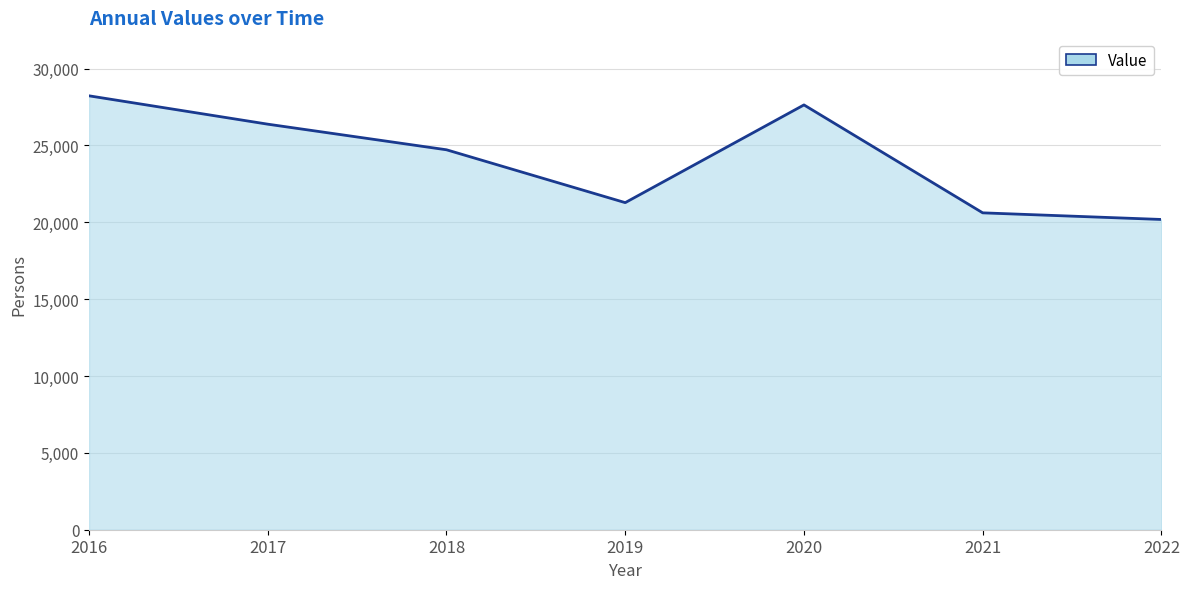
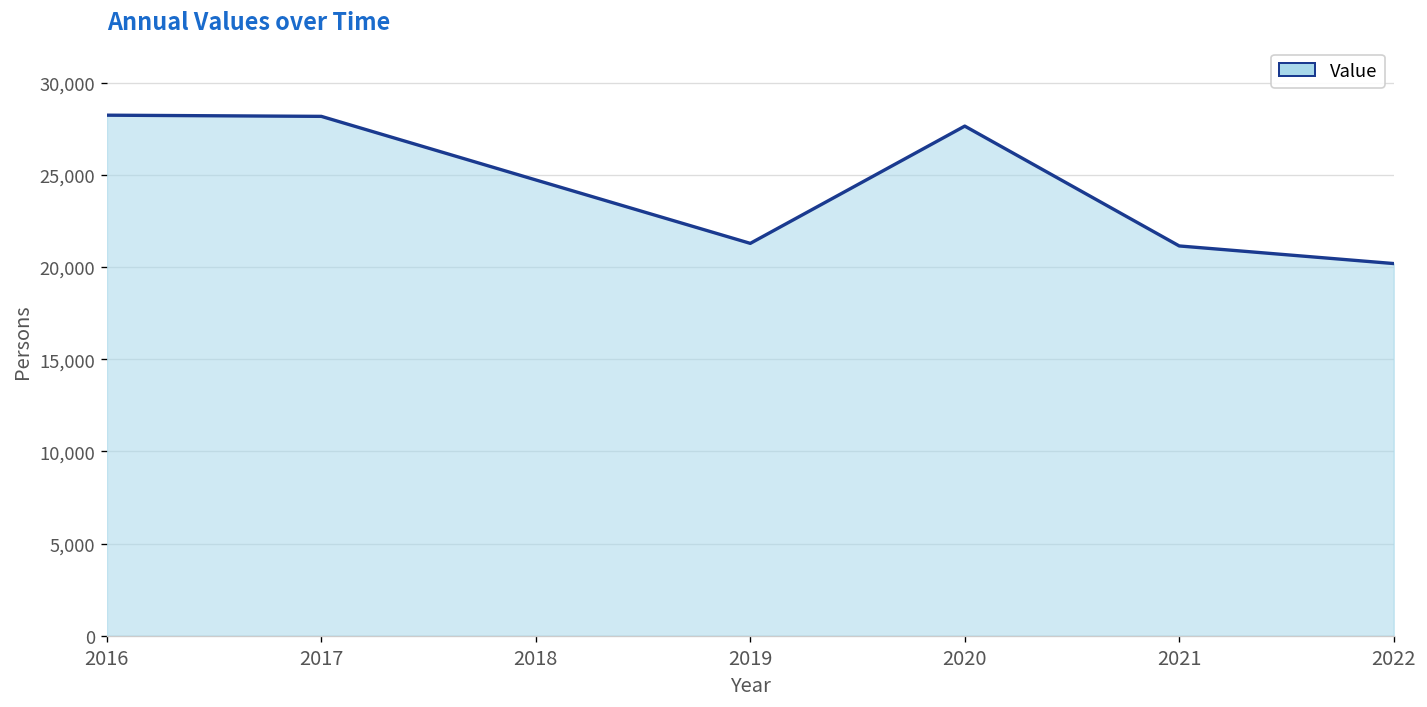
  {
    "2016": "28,200",
-   "2017": "26,400",
+   "2017": "28,200",
    "2018": "24,700",
    "2019": "21,300",
    "2020": "27,600",
-   "2021": "20,600",
+   "2021": "21,100",
    "2022": "20,200"
  }
